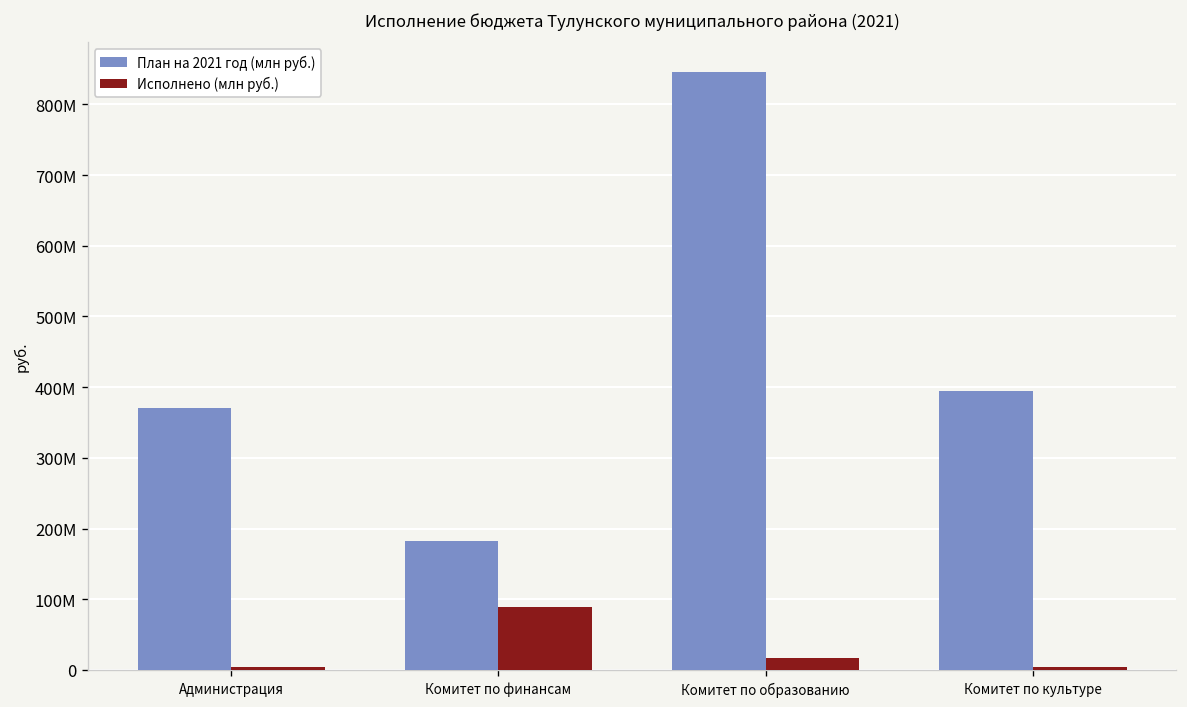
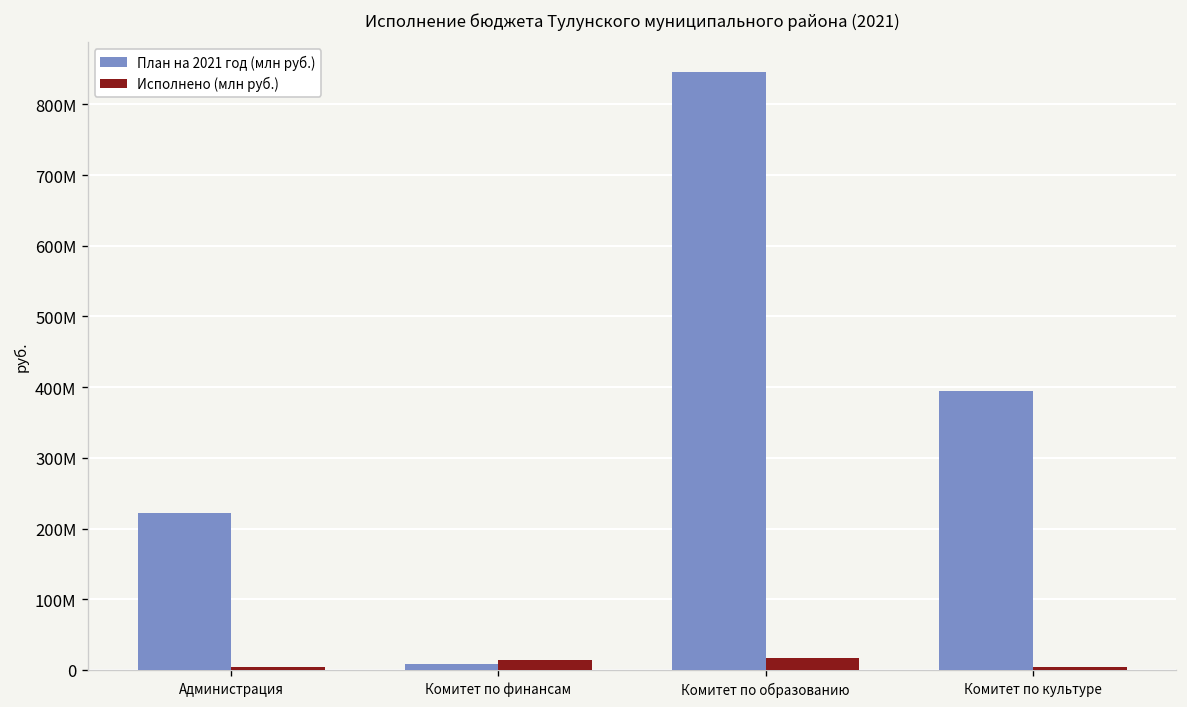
  {
    "План на 2021 год (млн руб.)": {
-     "Администрация": 370000000,
-     "Комитет по финансам": 180000000,
+     "Администрация": 220000000,
+     "Комитет по финансам": 10000000,
      "Комитет по образованию": 850000000,
      "Комитет по культуре": 400000000
    },
    "Исполнено (млн руб.)": {
      "Администрация": 0,
-     "Комитет по финансам": 90000000,
+     "Комитет по финансам": 10000000,
      "Комитет по образованию": 20000000
    }
  }
